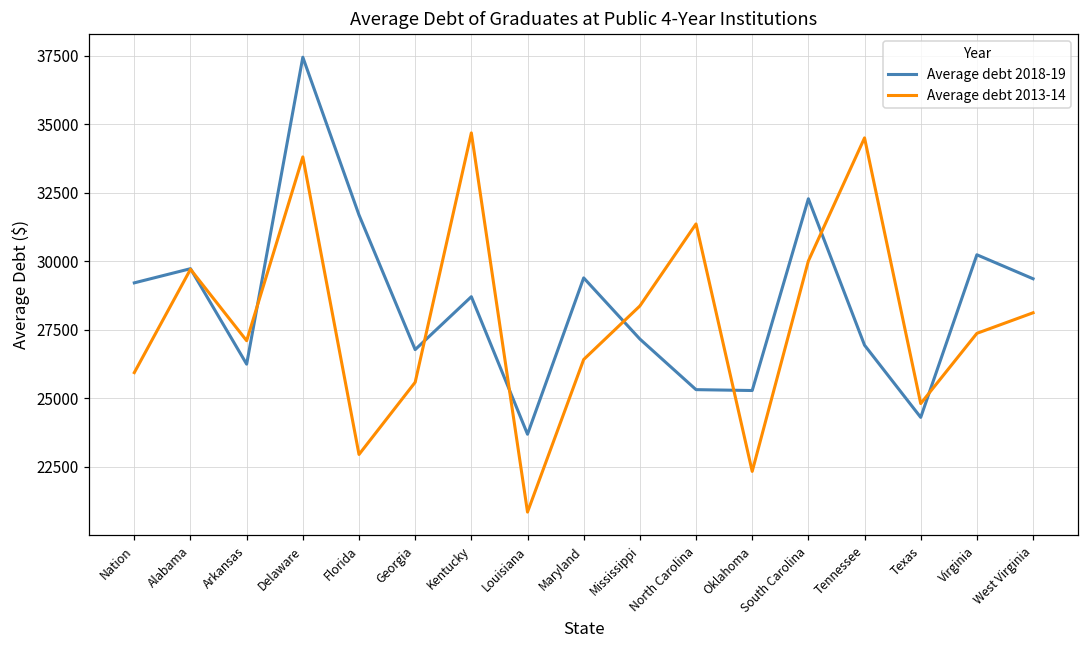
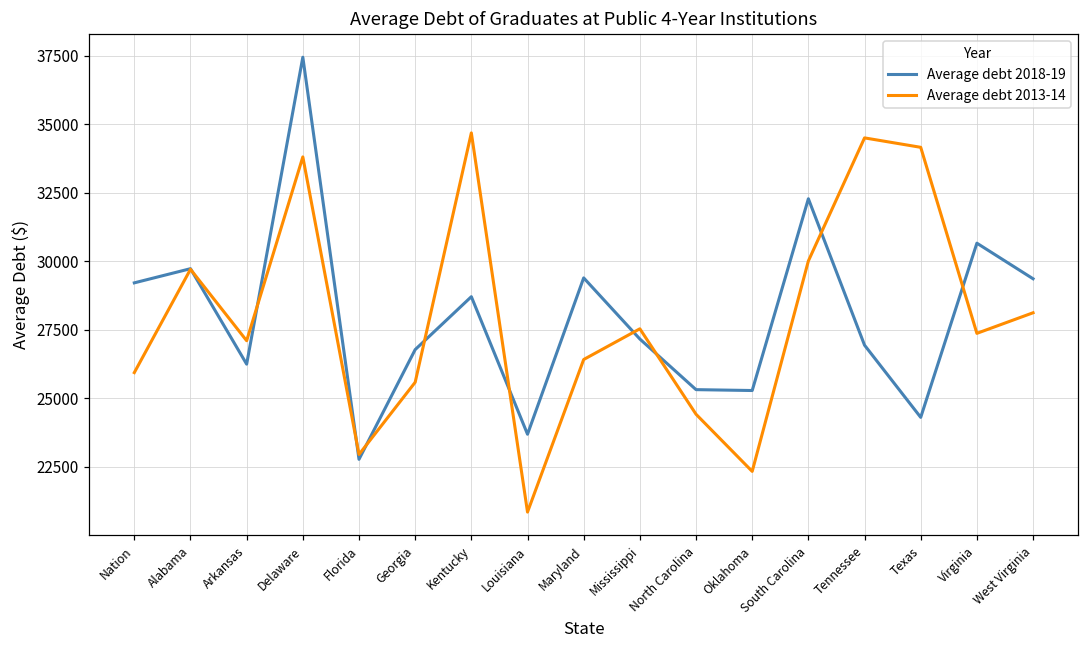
  {
    "Average debt 2018-19": {
      "Nation": 29200,
      "Arkansas": 26200,
      "Delaware": 37400,
-     "Florida": 31700,
+     "Florida": 22800,
      "Georgia": 26800,
      "Kentucky": 28700,
      "Louisiana": 23700,
      "Maryland": 29400,
      "Mississippi": 27200,
      "North Carolina": 25300,
      "Oklahoma": 25300,
      "South Carolina": 32300,
      "Tennessee": 26900,
      "Texas": 24300,
-     "Virginia": 30200,
+     "Virginia": 30700,
      "West Virginia": 29400
    },
    "Average debt 2013-14": {
      "Nation": 25900,
      "Arkansas": 27100,
      "Delaware": 33800,
      "Florida": 22900,
      "Georgia": 25600,
      "Kentucky": 34700,
      "Louisiana": 20800,
      "Maryland": 26400,
-     "Mississippi": 28400,
-     "North Carolina": 31400,
+     "Mississippi": 27500,
+     "North Carolina": 24400,
      "Oklahoma": 22300,
      "South Carolina": 30000,
      "Tennessee": 34500,
-     "Texas": 24800,
+     "Texas": 34200,
      "Virginia": 27400,
      "West Virginia": 28100
    }
  }
